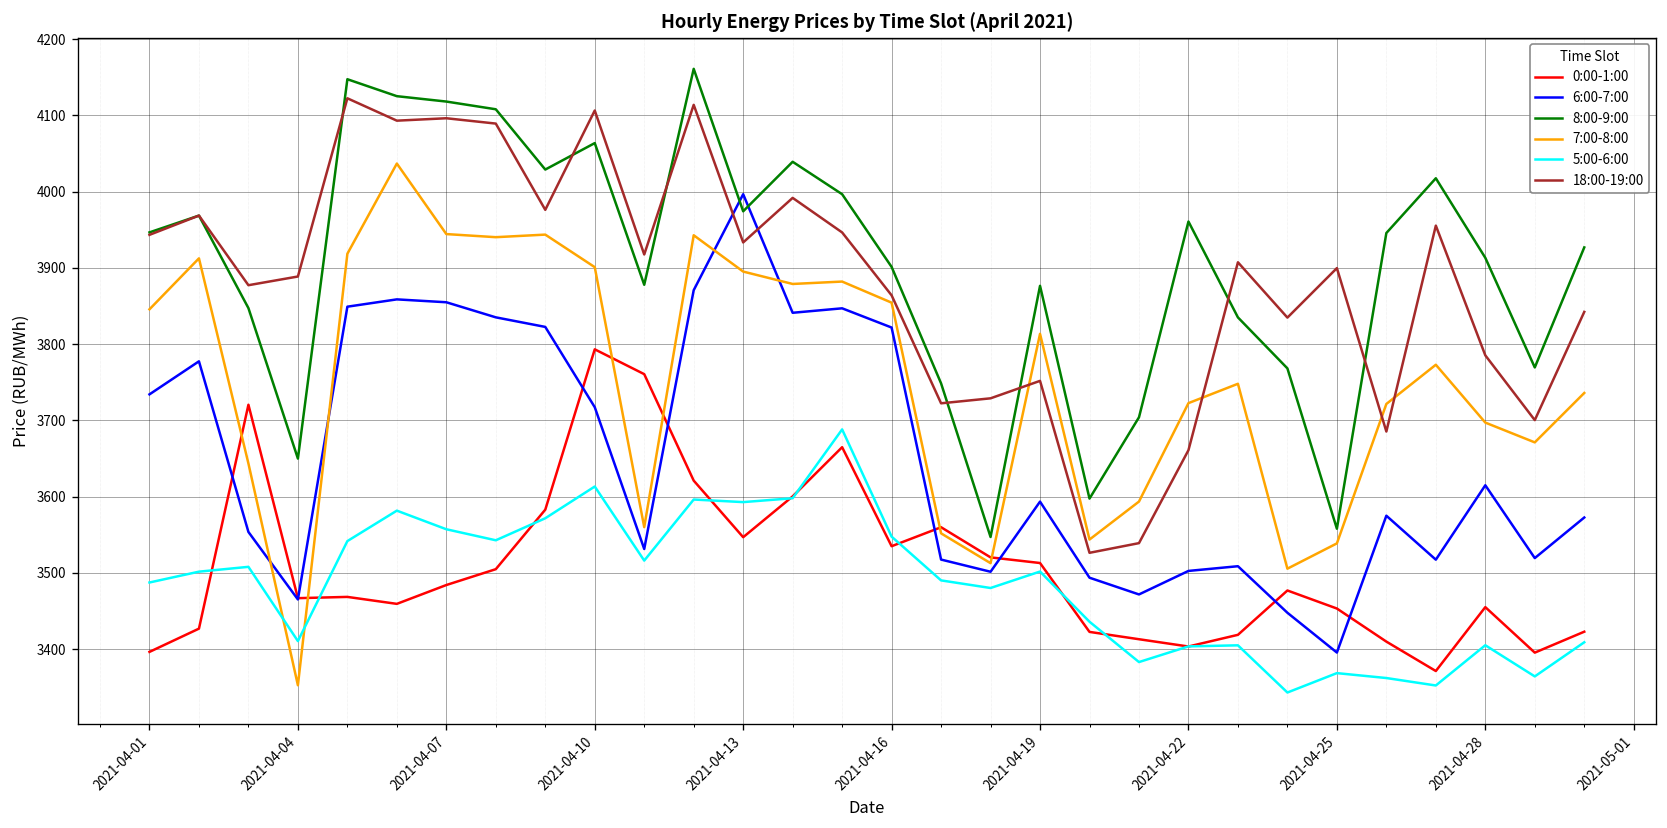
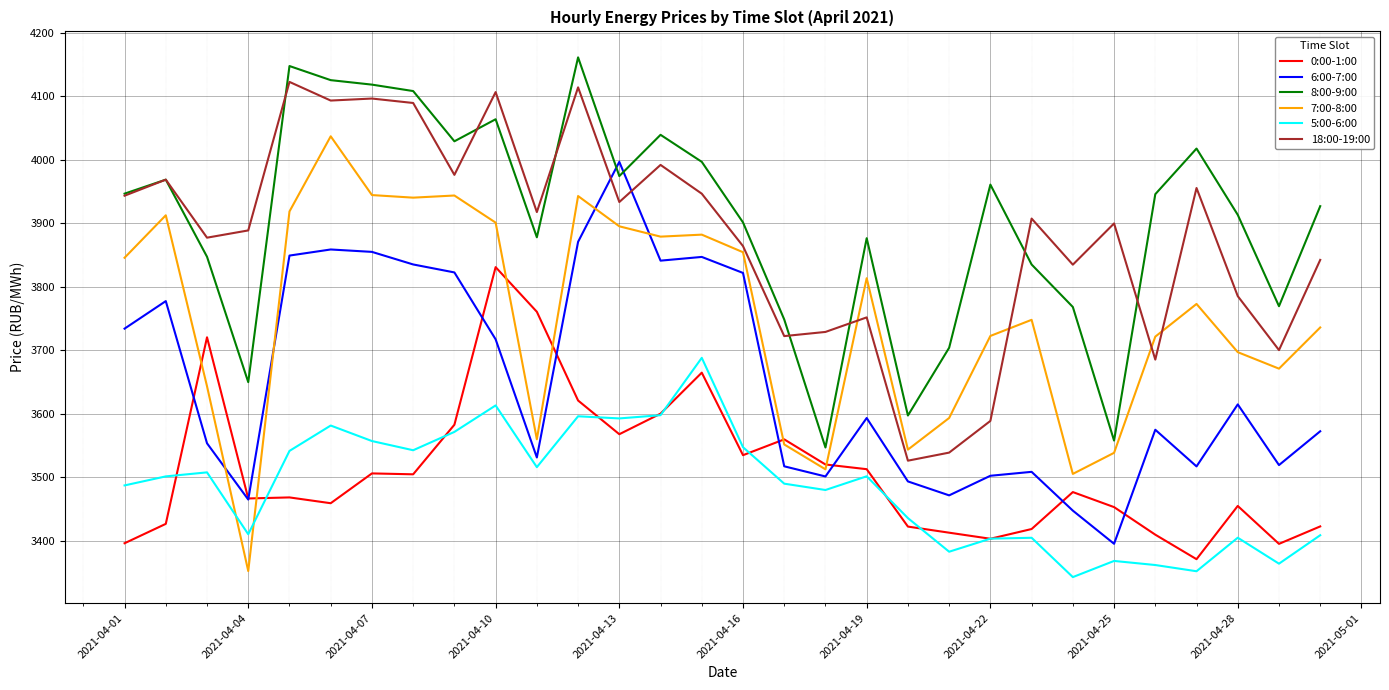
  {
    "0:00-1:00": {
      "2021-04-01": 3400,
-     "2021-04-07": 3480,
-     "2021-04-10": 3790,
-     "2021-04-13": 3550,
+     "2021-04-07": 3510,
+     "2021-04-10": 3830,
+     "2021-04-13": 3570,
      "2021-04-16": 3530,
      "2021-04-19": 3510,
      "2021-04-25": 3450,
      "2021-04-28": 3460
    },
    "6:00-7:00": {
      "2021-04-01": 3730,
      "2021-04-07": 3850,
      "2021-04-10": 3720,
      "2021-04-13": 4000,
      "2021-04-16": 3820,
      "2021-04-19": 3590,
      "2021-04-22": 3500,
      "2021-04-25": 3400,
      "2021-04-28": 3610
    },
    "8:00-9:00": {
      "2021-04-04": 3650,
      "2021-04-07": 4120,
      "2021-04-10": 4060,
      "2021-04-13": 3970,
      "2021-04-16": 3900,
      "2021-04-19": 3880,
      "2021-04-22": 3960,
      "2021-04-25": 3560,
      "2021-04-28": 3910
    },
    "7:00-8:00": {
      "2021-04-01": 3850,
      "2021-04-04": 3350,
      "2021-04-07": 3940,
      "2021-04-10": 3900,
      "2021-04-13": 3900,
      "2021-04-16": 3850,
      "2021-04-19": 3810,
      "2021-04-22": 3720,
      "2021-04-25": 3540,
      "2021-04-28": 3700
    },
    "5:00-6:00": {
      "2021-04-01": 3490,
      "2021-04-04": 3410,
      "2021-04-07": 3560,
      "2021-04-10": 3610,
      "2021-04-13": 3590,
      "2021-04-16": 3550,
      "2021-04-19": 3500,
      "2021-04-25": 3370,
      "2021-04-28": 3410
    },
    "18:00-19:00": {
      "2021-04-04": 3890,
      "2021-04-07": 4100,
      "2021-04-10": 4110,
      "2021-04-13": 3930,
      "2021-04-16": 3860,
      "2021-04-19": 3750,
-     "2021-04-22": 3660,
+     "2021-04-22": 3590,
      "2021-04-25": 3900,
      "2021-04-28": 3790
    }
  }
